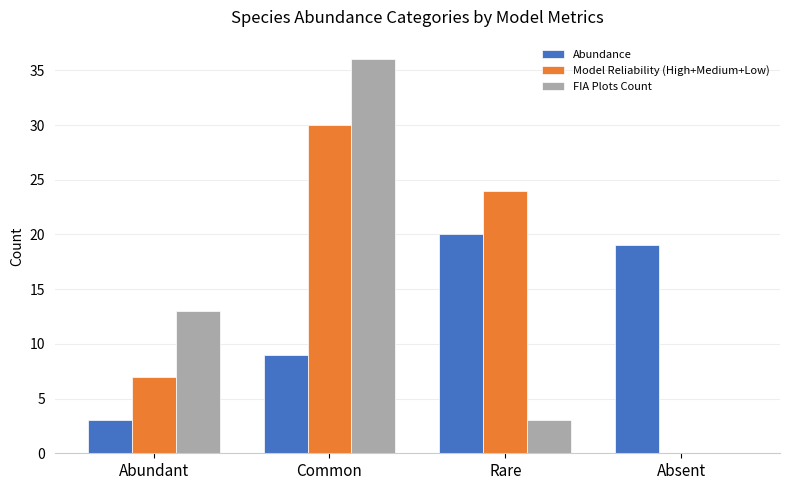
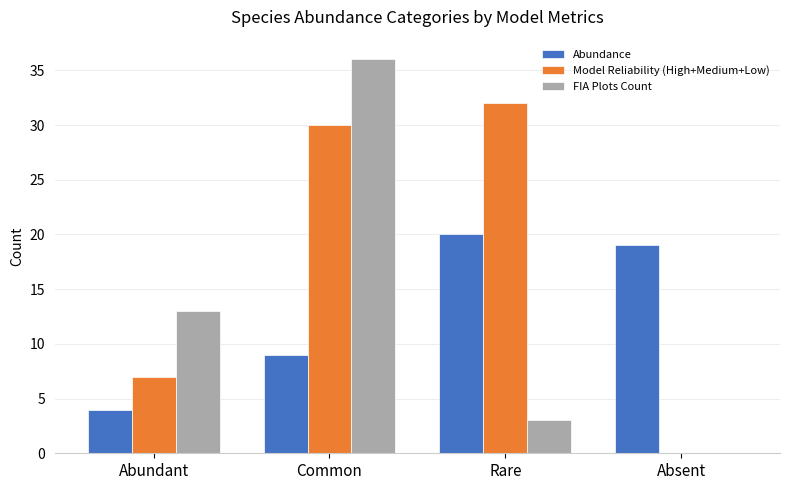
  {
    "Abundance": {
-     "Abundant": 3,
+     "Abundant": 4,
      "Common": 9,
      "Rare": 20,
      "Absent": 19
    },
    "Model Reliability (High+Medium+Low)": {
      "Abundant": 7,
      "Common": 30,
-     "Rare": 24,
+     "Rare": 32,
      "Absent": 0
    },
    "FIA Plots Count": {
      "Abundant": 13,
      "Common": 36,
      "Rare": 3,
      "Absent": 0
    }
  }
